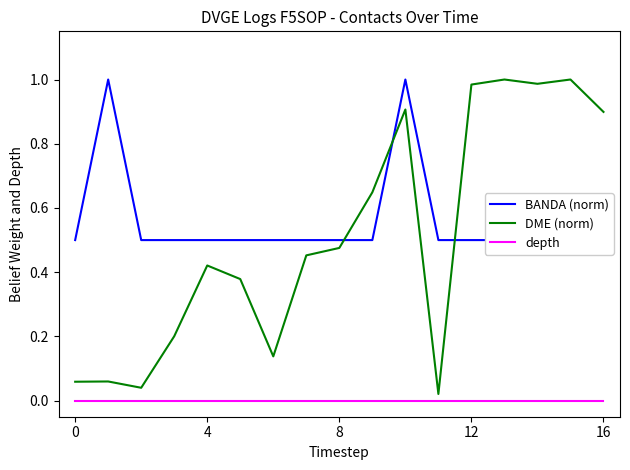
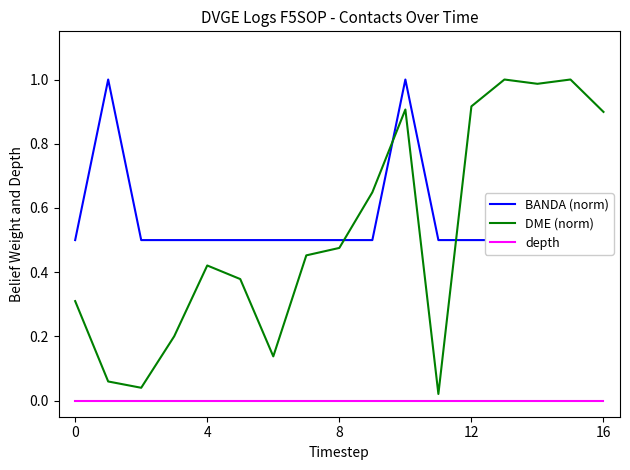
  {
    "BANDA (norm)": {
      "0": 0.50,
      "4": 0.50,
      "8": 0.50,
      "12": 0.50
    },
    "DME (norm)": {
-     "0": 0.06,
+     "0": 0.31,
      "4": 0.42,
      "8": 0.48,
-     "12": 0.98,
+     "12": 0.92,
      "16": 0.90
    },
    "depth": {
      "0": 0.00,
      "4": 0.00,
      "8": 0.00,
      "12": 0.00,
      "16": 0.00
    }
  }
